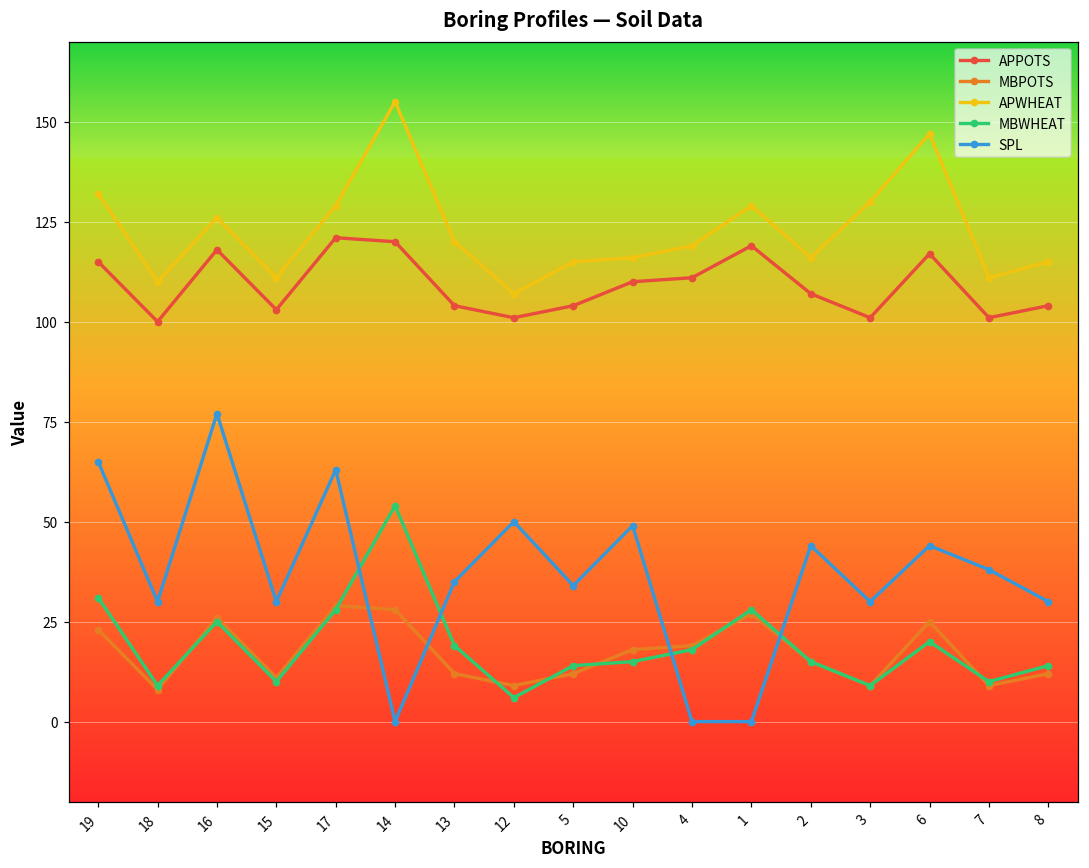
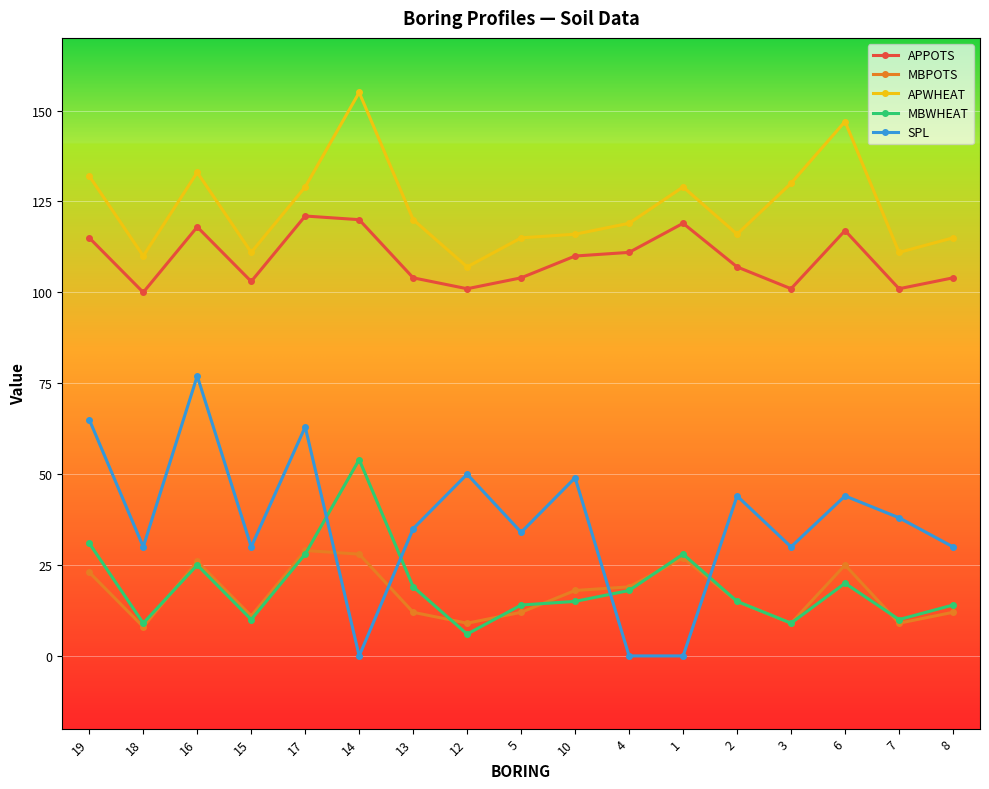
  {
    "APWHEAT": {
      "19": 132,
      "18": 110,
-     "16": 126,
+     "16": 133,
      "15": 111,
      "17": 129,
      "14": 155,
      "13": 120,
      "12": 107,
      "5": 115,
      "10": 116,
      "4": 119,
      "1": 129,
      "2": 116,
      "3": 130,
      "6": 147,
      "7": 111,
      "8": 115
    },
    "MBWHEAT": {
      "19": 31,
      "18": 9,
      "16": 25,
      "15": 10,
      "17": 28,
      "14": 54,
      "13": 19,
      "12": 6,
      "5": 14,
      "10": 15,
      "4": 18,
      "1": 28,
      "6": 20,
      "7": 10,
      "8": 14
    },
    "SPL": {
      "19": 65,
      "18": 30,
      "16": 77,
      "15": 30,
      "17": 63,
      "14": 0,
      "13": 35,
      "12": 50,
      "5": 34,
      "10": 49,
      "4": 0,
      "1": 0,
      "2": 44,
      "3": 30,
      "6": 44,
      "7": 38,
      "8": 30
    }
  }
